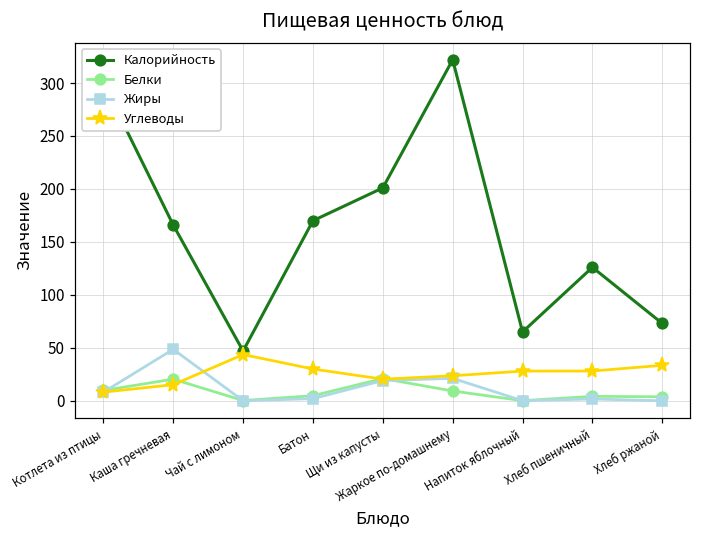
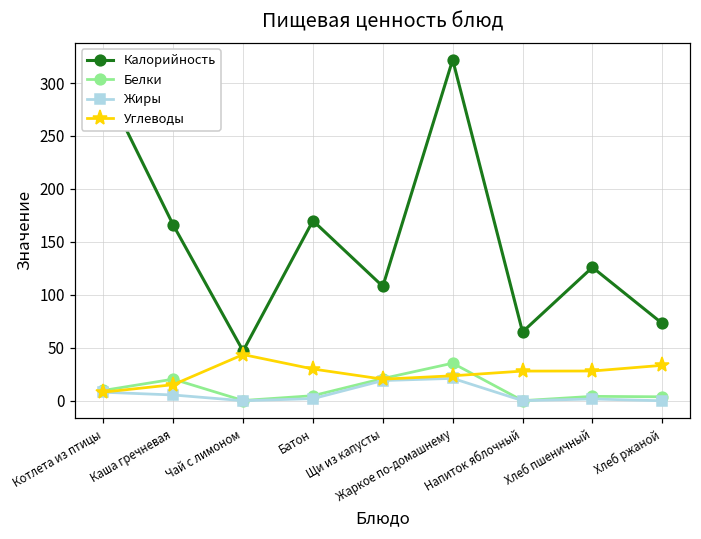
  {
    "Калорийность": {
      "Каша гречневая": 170,
      "Чай с лимоном": 50,
      "Батон": 170,
-     "Щи из капусты": 200,
+     "Щи из капусты": 110,
      "Жаркое по-домашнему": 320,
      "Напиток яблочный": 70,
      "Хлеб пшеничный": 130,
      "Хлеб ржаной": 70
    },
    "Белки": {
      "Каша гречневая": 20,
      "Батон": 0,
-     "Жаркое по-домашнему": 10,
+     "Жаркое по-домашнему": 40,
      "Хлеб ржаной": 0
    },
    "Жиры": {
-     "Каша гречневая": 50,
+     "Каша гречневая": 10,
      "Батон": 0,
      "Хлеб ржаной": 0
    },
    "Углеводы": {
      "Каша гречневая": 20,
      "Чай с лимоном": 40,
      "Батон": 30,
      "Напиток яблочный": 30,
      "Хлеб пшеничный": 30,
      "Хлеб ржаной": 30
    }
  }
